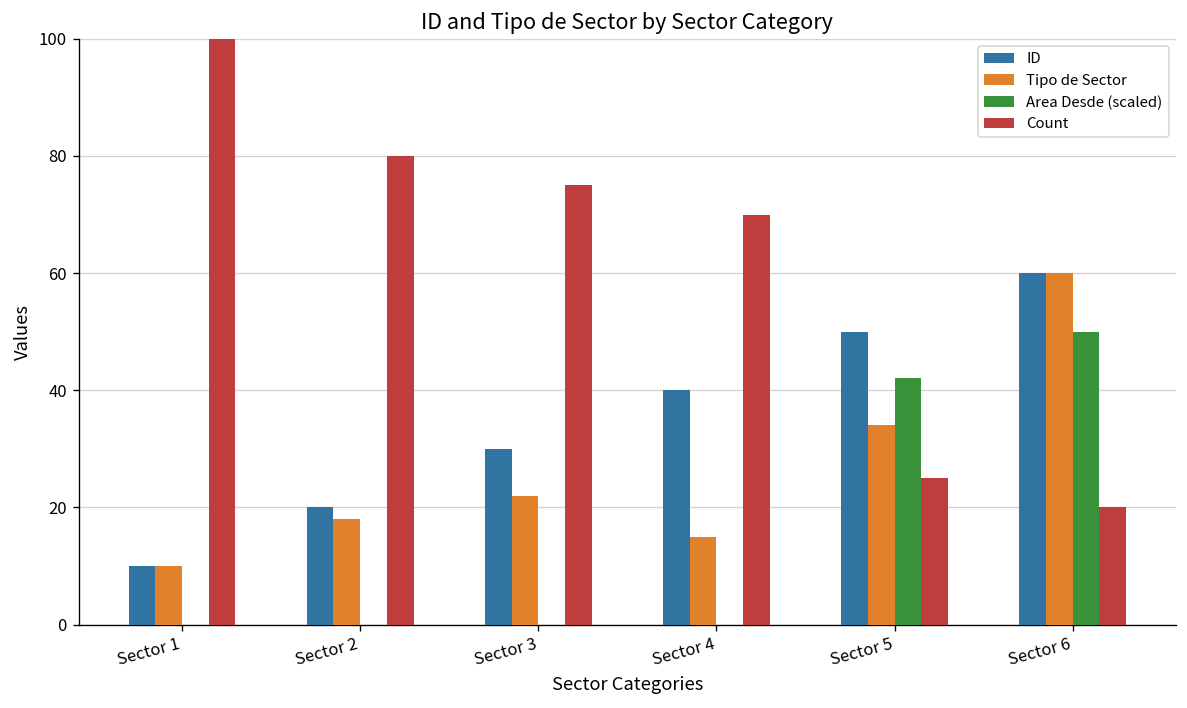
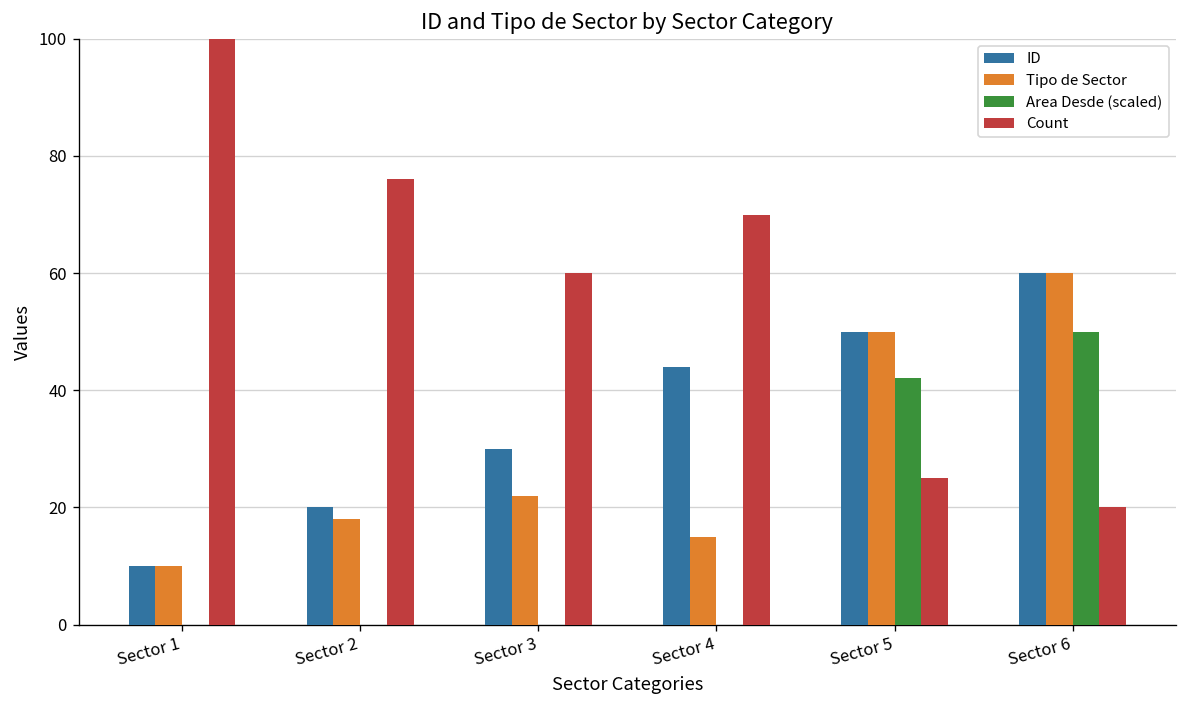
  {
    "ID": {
      "Sector 1": 10,
      "Sector 2": 20,
      "Sector 3": 30,
-     "Sector 4": 40,
+     "Sector 4": 44,
      "Sector 5": 50,
      "Sector 6": 60
    },
    "Tipo de Sector": {
      "Sector 1": 10,
      "Sector 2": 18,
      "Sector 3": 22,
      "Sector 4": 15,
-     "Sector 5": 34,
+     "Sector 5": 50,
      "Sector 6": 60
    },
    "Area Desde (scaled)": {
      "Sector 1": 0,
      "Sector 2": 0,
      "Sector 3": 0,
      "Sector 4": 0,
      "Sector 5": 42,
      "Sector 6": 50
    },
    "Count": {
      "Sector 1": 100,
-     "Sector 2": 80,
-     "Sector 3": 75,
+     "Sector 2": 76,
+     "Sector 3": 60,
      "Sector 4": 70,
      "Sector 5": 25,
      "Sector 6": 20
    }
  }
